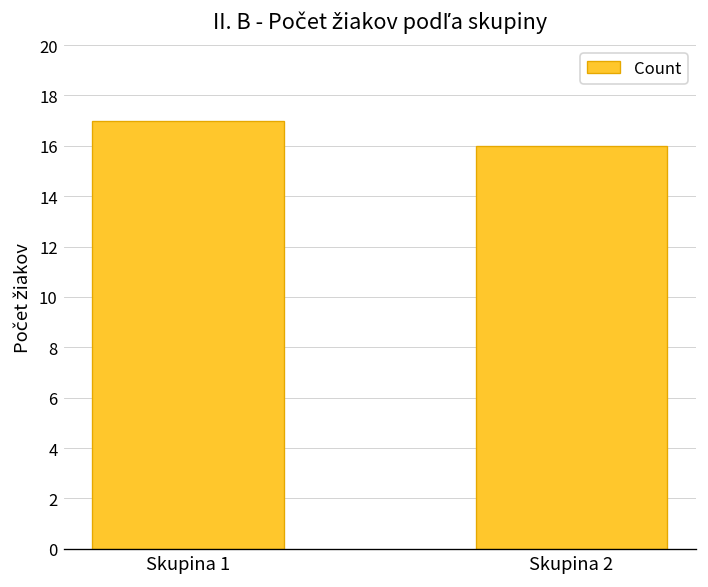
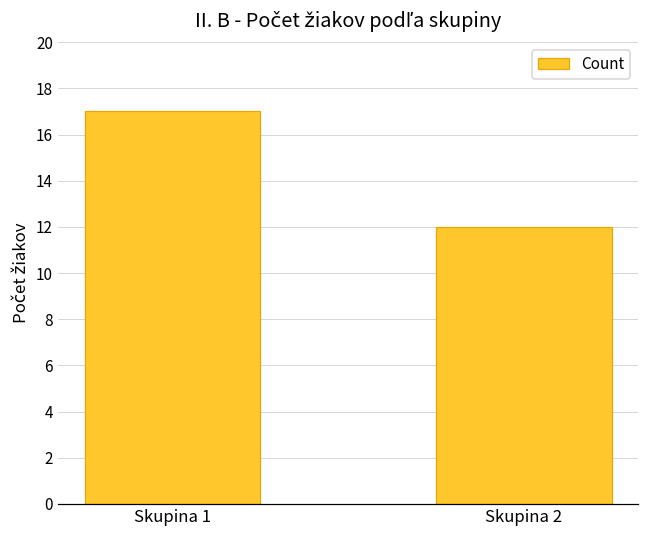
  {
    "Skupina 1": 17,
-   "Skupina 2": 16
+   "Skupina 2": 12
  }
